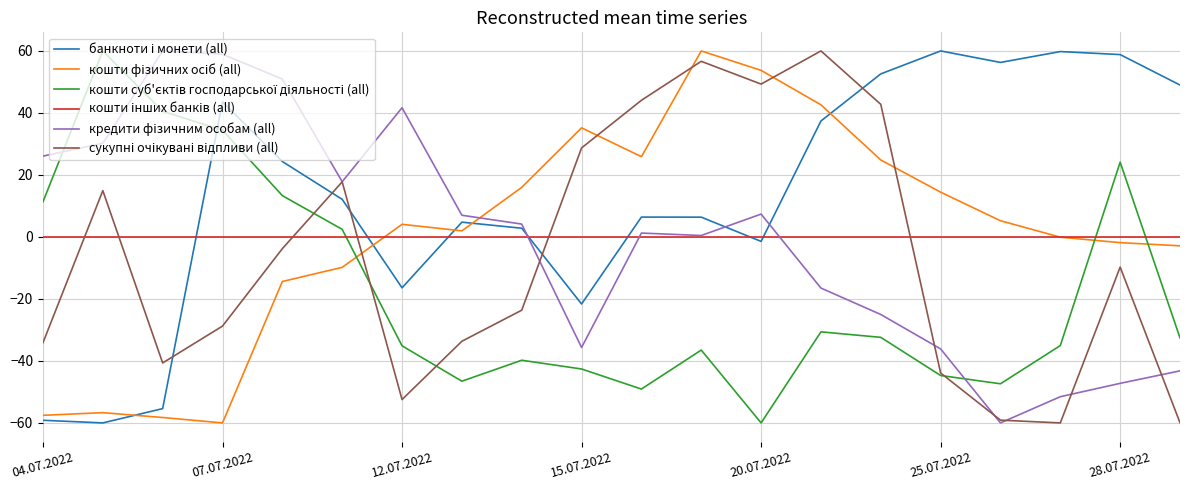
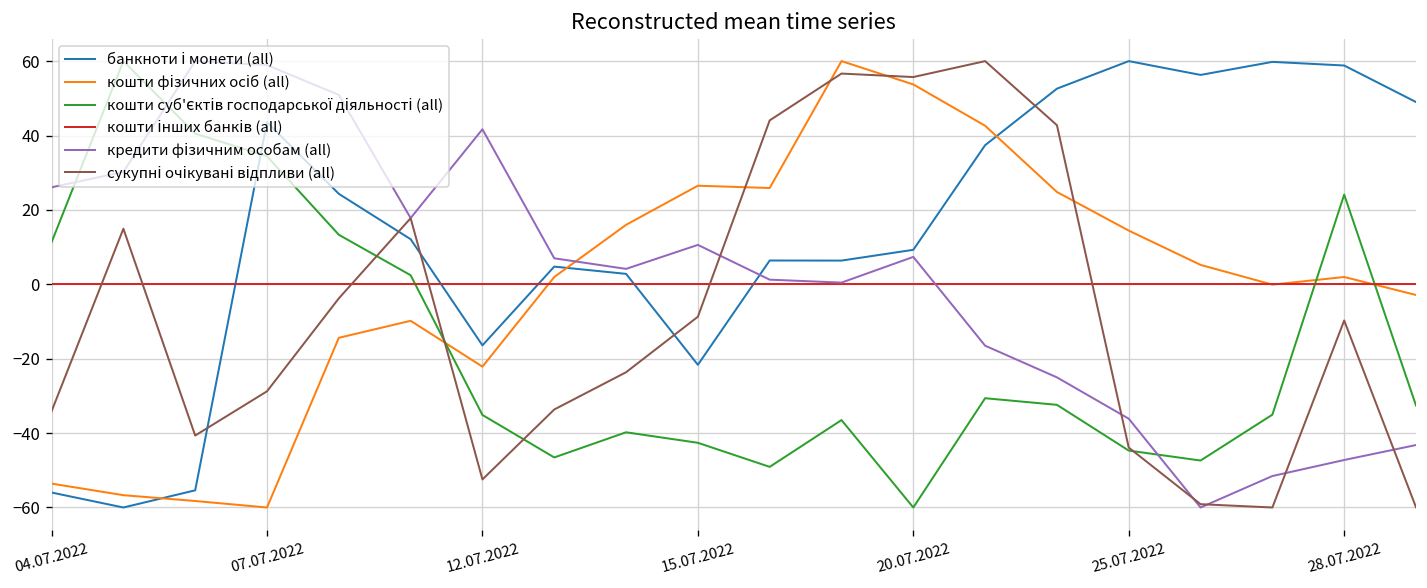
  {
    "банкноти і монети (all)": {
-     "04.07.2022": -59,
+     "04.07.2022": -56,
      "12.07.2022": -16,
      "15.07.2022": -22,
-     "20.07.2022": -1,
+     "20.07.2022": 9,
      "25.07.2022": 60,
      "28.07.2022": 59
    },
    "кошти фізичних осіб (all)": {
-     "04.07.2022": -58,
+     "04.07.2022": -54,
      "07.07.2022": -60,
-     "12.07.2022": 4,
-     "15.07.2022": 35,
+     "12.07.2022": -22,
+     "15.07.2022": 27,
      "20.07.2022": 54,
      "25.07.2022": 14,
-     "28.07.2022": -2
+     "28.07.2022": 2
    },
    "кошти суб'єктів господарської діяльності (all)": {
      "04.07.2022": 11,
      "12.07.2022": -35,
      "15.07.2022": -43,
      "20.07.2022": -60,
      "28.07.2022": 24
    },
    "кошти інших банків (all)": {
      "04.07.2022": 0,
      "07.07.2022": 0,
      "12.07.2022": 0,
      "15.07.2022": 0,
      "20.07.2022": 0,
      "25.07.2022": 0,
      "28.07.2022": 0
    },
    "кредити фізичним особам (all)": {
      "04.07.2022": 26,
      "12.07.2022": 42,
-     "15.07.2022": -36,
+     "15.07.2022": 11,
      "20.07.2022": 7,
      "25.07.2022": -36,
      "28.07.2022": -47
    },
    "сукупні очікувані відпливи (all)": {
      "04.07.2022": -34,
      "07.07.2022": -29,
      "12.07.2022": -52,
-     "15.07.2022": 29,
-     "20.07.2022": 49,
+     "15.07.2022": -9,
+     "20.07.2022": 56,
      "28.07.2022": -10
    }
  }
